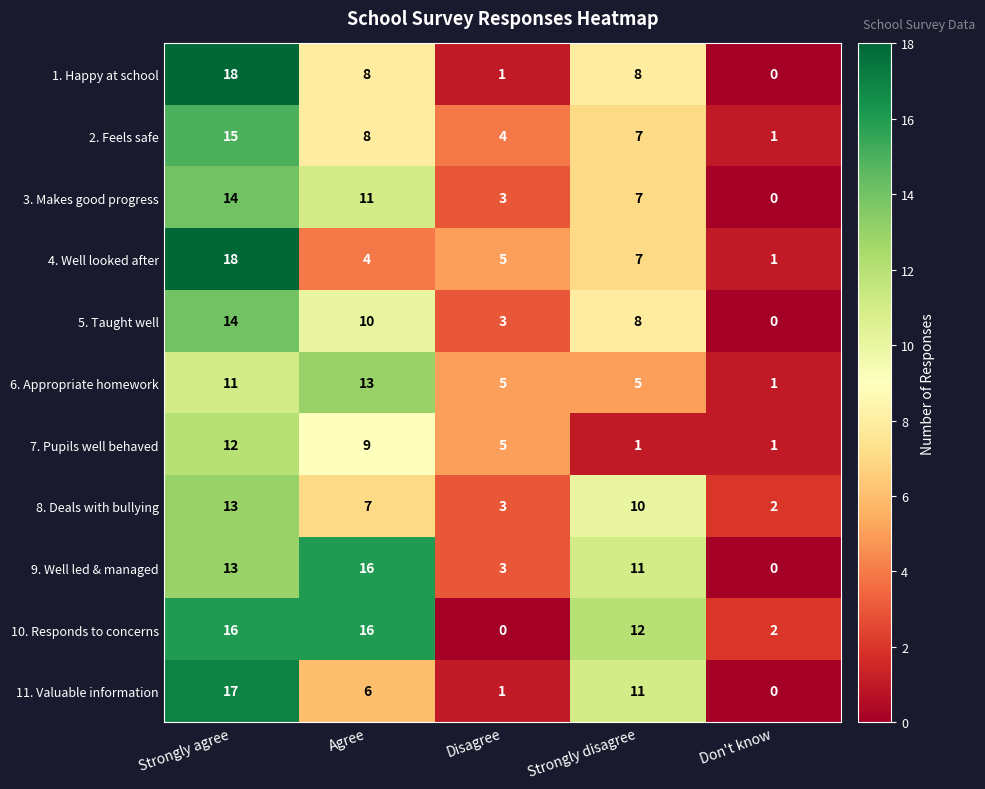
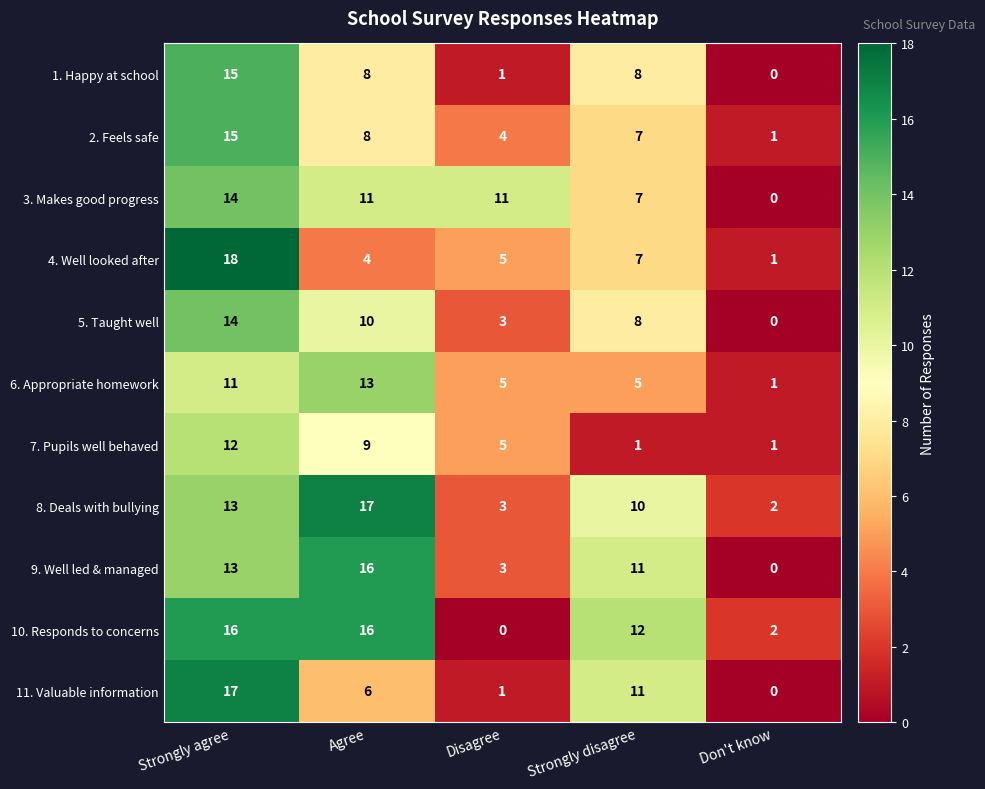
  {
    "1. Happy at school": {
-     "Strongly agree": 18,
+     "Strongly agree": 15,
      "Agree": 8,
      "Disagree": 1,
      "Strongly disagree": 8,
      "Don't know": 0
    },
    "2. Feels safe": {
      "Strongly agree": 15,
      "Agree": 8,
      "Disagree": 4,
      "Strongly disagree": 7,
      "Don't know": 1
    },
    "3. Makes good progress": {
      "Strongly agree": 14,
      "Agree": 11,
-     "Disagree": 3,
+     "Disagree": 11,
      "Strongly disagree": 7,
      "Don't know": 0
    },
    "4. Well looked after": {
      "Strongly agree": 18,
      "Agree": 4,
      "Disagree": 5,
      "Strongly disagree": 7,
      "Don't know": 1
    },
    "5. Taught well": {
      "Strongly agree": 14,
      "Agree": 10,
      "Disagree": 3,
      "Strongly disagree": 8,
      "Don't know": 0
    },
    "6. Appropriate homework": {
      "Strongly agree": 11,
      "Agree": 13,
      "Disagree": 5,
      "Strongly disagree": 5,
      "Don't know": 1
    },
    "7. Pupils well behaved": {
      "Strongly agree": 12,
      "Agree": 9,
      "Disagree": 5,
      "Strongly disagree": 1,
      "Don't know": 1
    },
    "8. Deals with bullying": {
      "Strongly agree": 13,
-     "Agree": 7,
+     "Agree": 17,
      "Disagree": 3,
      "Strongly disagree": 10,
      "Don't know": 2
    },
    "9. Well led & managed": {
      "Strongly agree": 13,
      "Agree": 16,
      "Disagree": 3,
      "Strongly disagree": 11,
      "Don't know": 0
    },
    "10. Responds to concerns": {
      "Strongly agree": 16,
      "Agree": 16,
      "Disagree": 0,
      "Strongly disagree": 12,
      "Don't know": 2
    },
    "11. Valuable information": {
      "Strongly agree": 17,
      "Agree": 6,
      "Disagree": 1,
      "Strongly disagree": 11,
      "Don't know": 0
    }
  }
